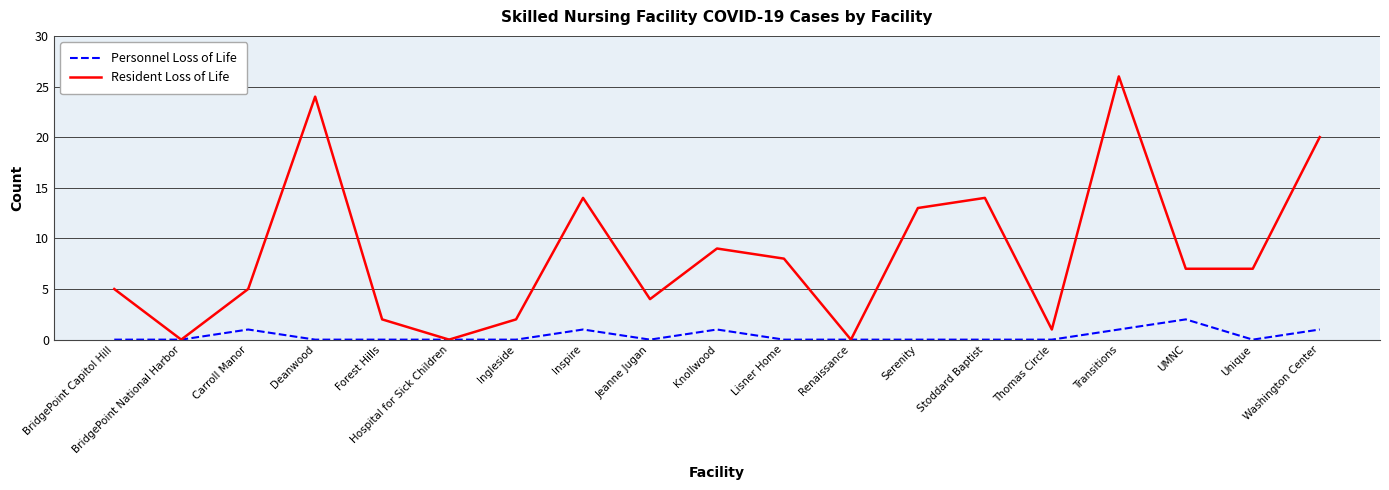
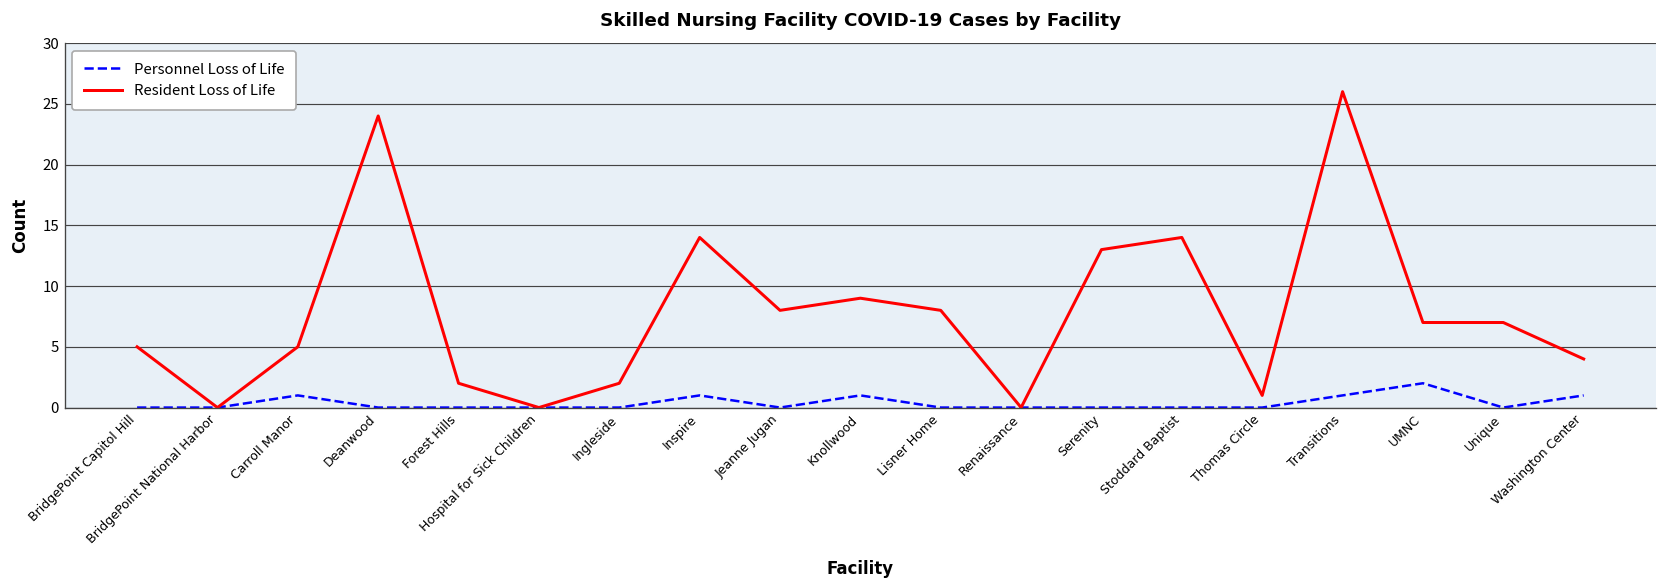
  {
    "Personnel Loss of Life": {
      "BridgePoint Capitol Hill": 0,
      "Carroll Manor": 1,
      "Deanwood": 0,
      "Forest Hills": 0,
      "Ingleside": 0,
      "Inspire": 1,
      "Jeanne Jugan": 0,
      "Knollwood": 1,
      "Lisner Home": 0,
      "Serenity": 0,
      "Stoddard Baptist": 0,
      "Thomas Circle": 0,
      "Transitions": 1,
      "UMNC": 2,
      "Unique": 0,
      "Washington Center": 1
    },
    "Resident Loss of Life": {
      "BridgePoint Capitol Hill": 5,
      "Carroll Manor": 5,
      "Deanwood": 24,
      "Forest Hills": 2,
      "Ingleside": 2,
      "Inspire": 14,
-     "Jeanne Jugan": 4,
+     "Jeanne Jugan": 8,
      "Knollwood": 9,
      "Lisner Home": 8,
      "Serenity": 13,
      "Stoddard Baptist": 14,
      "Thomas Circle": 1,
      "Transitions": 26,
      "UMNC": 7,
      "Unique": 7,
-     "Washington Center": 20
+     "Washington Center": 4
    }
  }
